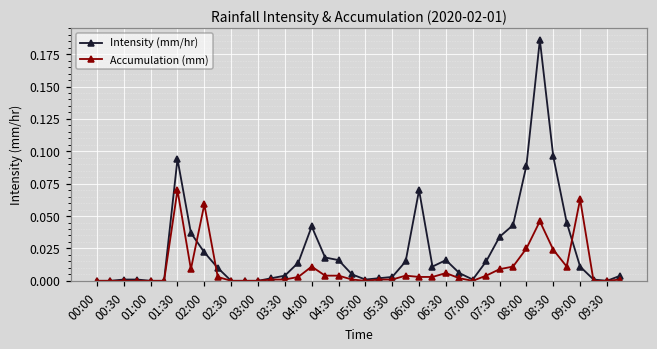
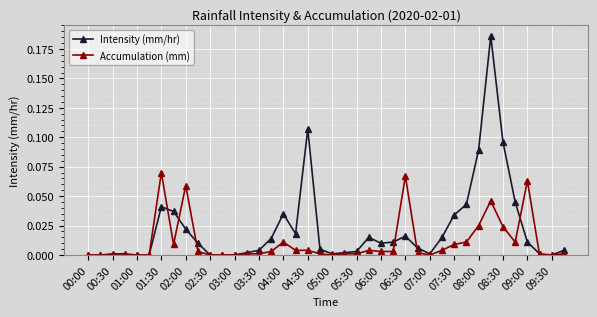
  {
    "Intensity (mm/hr)": {
-     "01:30": 0.094,
+     "01:30": 0.041,
      "02:00": 0.022,
      "03:30": 0.004,
-     "04:00": 0.042,
-     "04:30": 0.016,
-     "06:00": 0.07,
+     "04:00": 0.035,
+     "04:30": 0.107,
+     "06:00": 0.01,
      "06:30": 0.016,
      "07:30": 0.034,
      "08:00": 0.089,
      "08:30": 0.096,
      "09:00": 0.011
    },
    "Accumulation (mm)": {
      "01:30": 0.070,
      "02:00": 0.059,
      "03:30": 0.001,
      "04:00": 0.011,
      "04:30": 0.004,
      "06:00": 0.003,
-     "06:30": 0.006,
+     "06:30": 0.067,
      "07:30": 0.009,
      "08:00": 0.025,
      "08:30": 0.024,
      "09:00": 0.063
    }
  }
